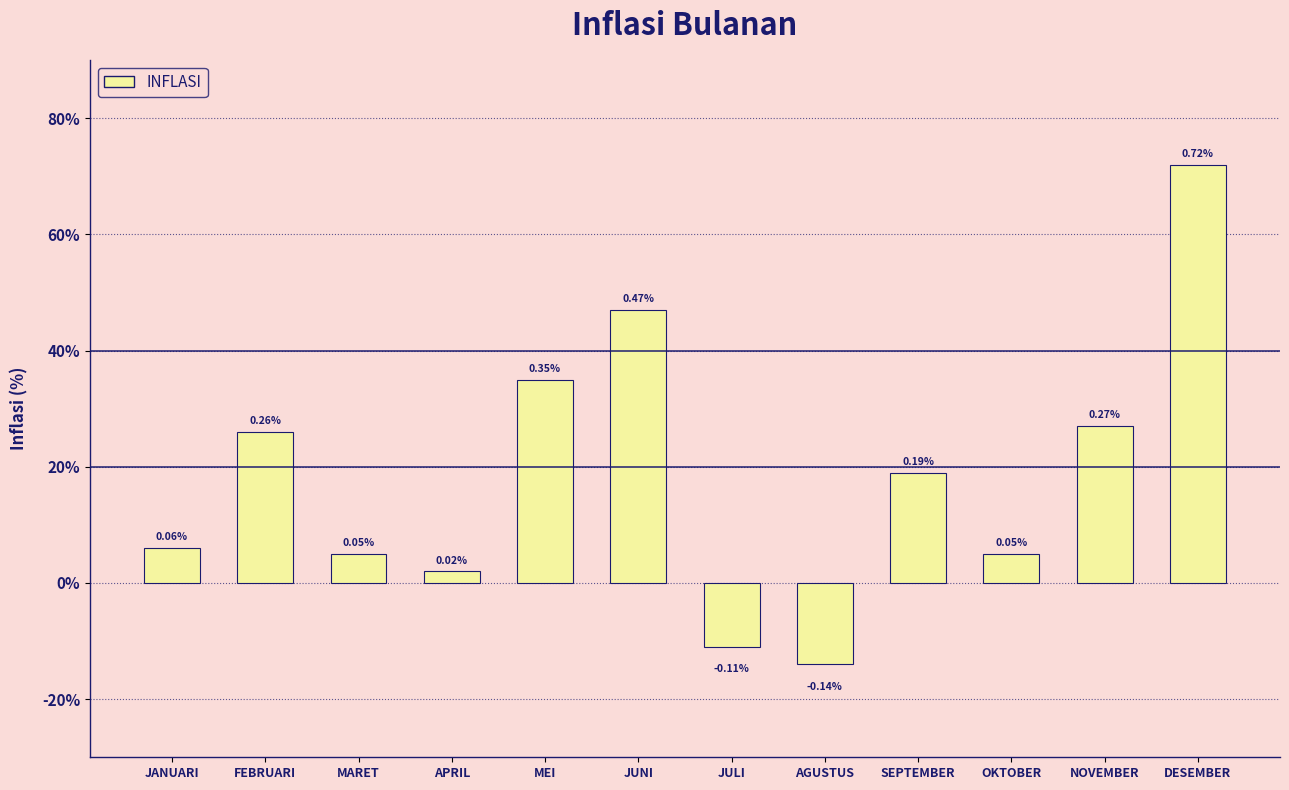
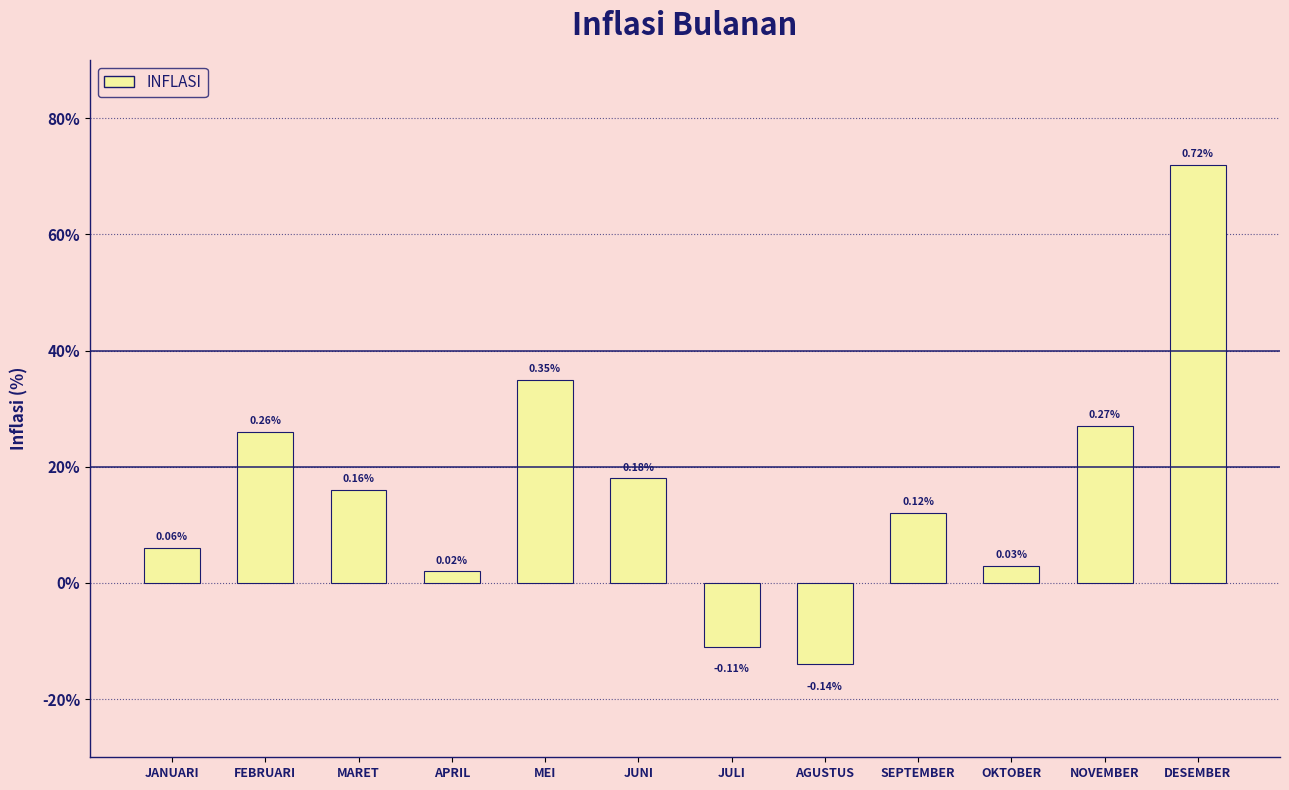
  {
    "JANUARI": "0.06%",
    "FEBRUARI": "0.26%",
-   "MARET": "0.05%",
+   "MARET": "0.16%",
    "APRIL": "0.02%",
    "MEI": "0.35%",
-   "JUNI": "0.47%",
+   "JUNI": "0.18%",
    "JULI": "-0.11%",
    "AGUSTUS": "-0.14%",
-   "SEPTEMBER": "0.19%",
-   "OKTOBER": "0.05%",
+   "SEPTEMBER": "0.12%",
+   "OKTOBER": "0.03%",
    "NOVEMBER": "0.27%",
    "DESEMBER": "0.72%"
  }
